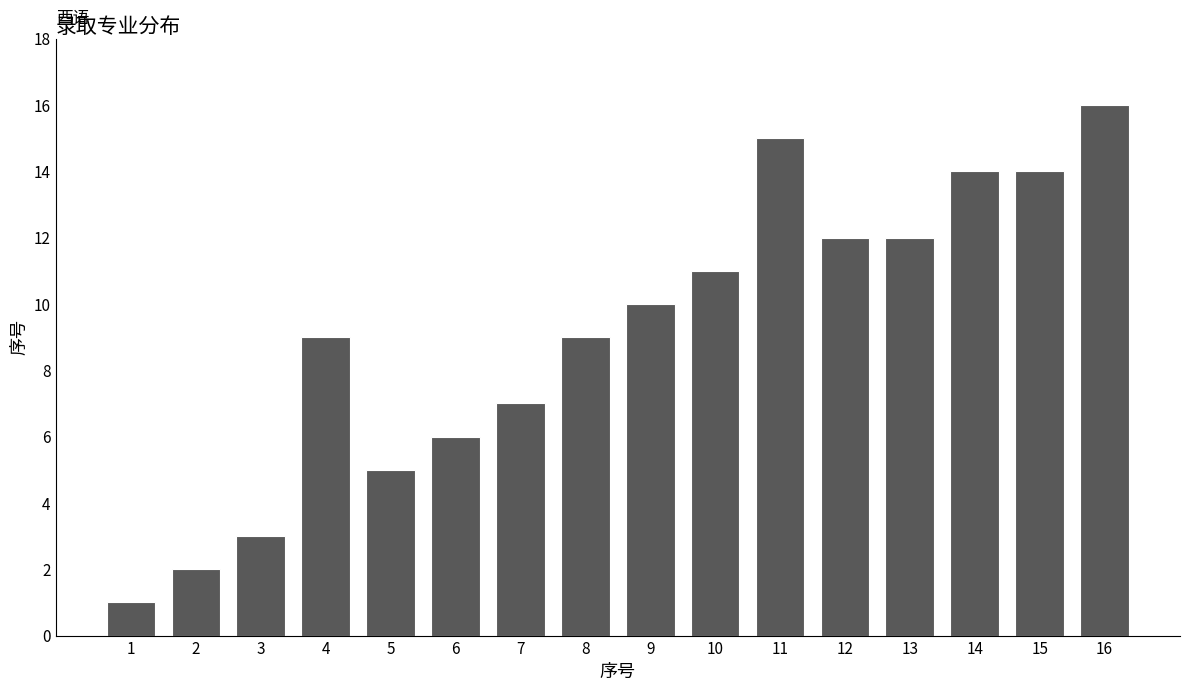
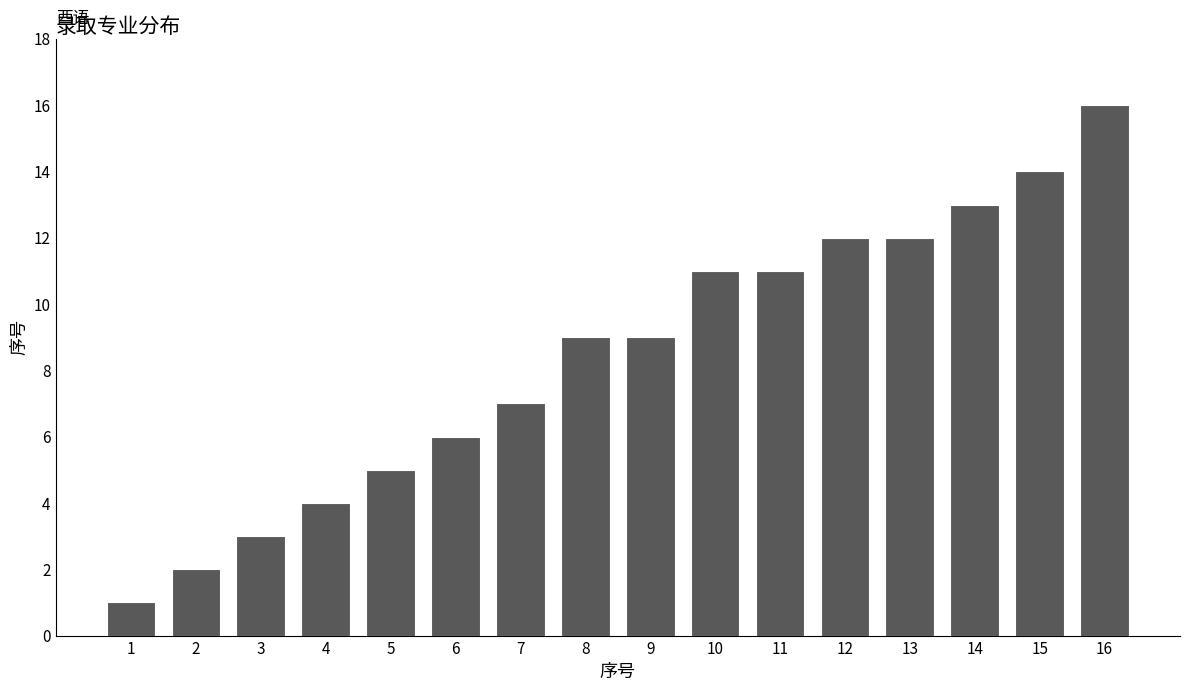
  {
    "1": 1,
    "2": 2,
    "3": 3,
-   "4": 9,
+   "4": 4,
    "5": 5,
    "6": 6,
    "7": 7,
    "8": 9,
-   "9": 10,
+   "9": 9,
    "10": 11,
-   "11": 15,
+   "11": 11,
    "12": 12,
    "13": 12,
-   "14": 14,
+   "14": 13,
    "15": 14,
    "16": 16
  }
